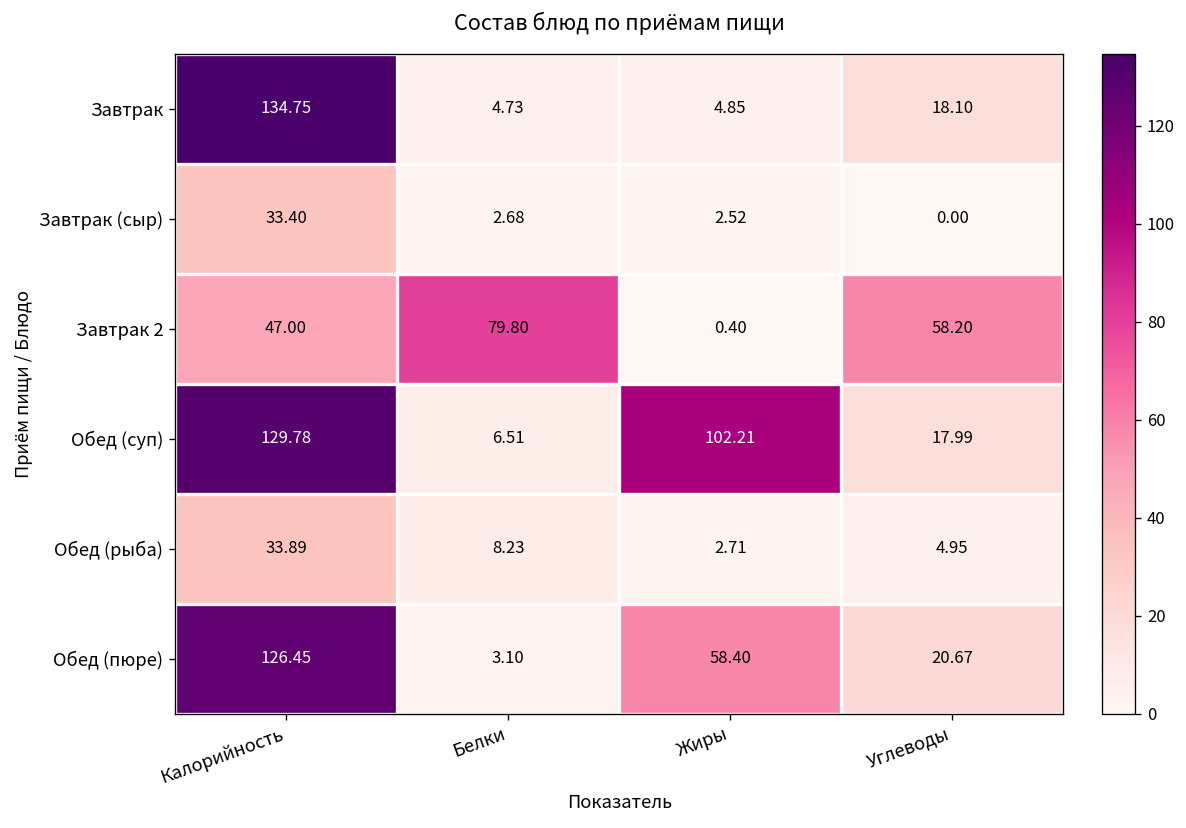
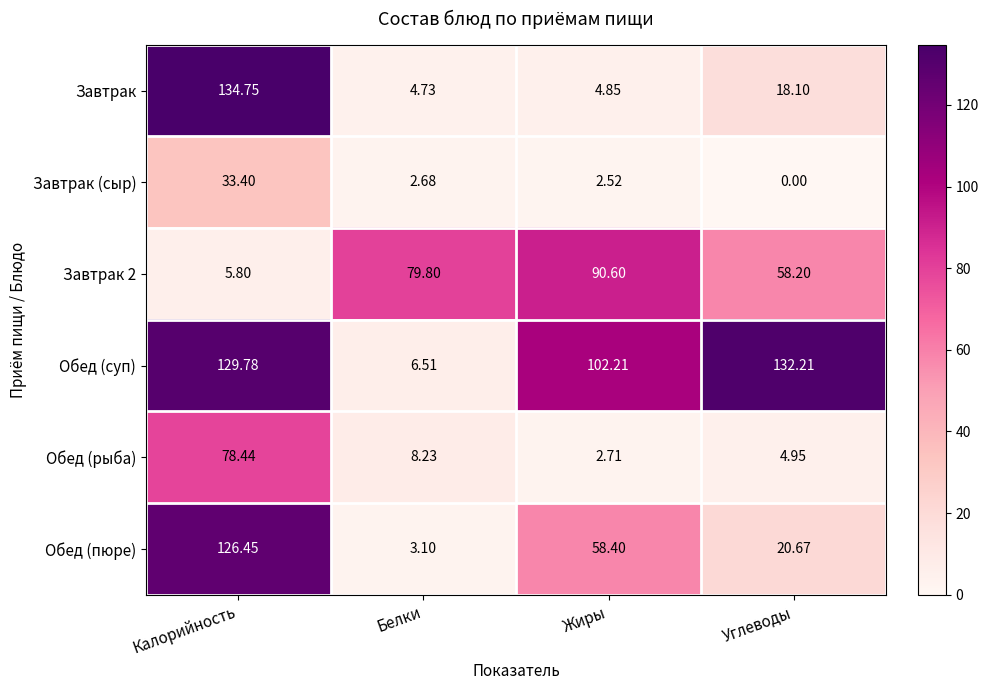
  {
    "Завтрак": {
      "Калорийность": 134.75,
      "Белки": 4.73,
      "Жиры": 4.85,
      "Углеводы": 18.10
    },
    "Завтрак (сыр)": {
      "Калорийность": 33.40,
      "Белки": 2.68,
      "Жиры": 2.52,
      "Углеводы": 0.00
    },
    "Завтрак 2": {
-     "Калорийность": 47.00,
+     "Калорийность": 5.80,
      "Белки": 79.80,
-     "Жиры": 0.40,
+     "Жиры": 90.60,
      "Углеводы": 58.20
    },
    "Обед (суп)": {
      "Калорийность": 129.78,
      "Белки": 6.51,
      "Жиры": 102.21,
-     "Углеводы": 17.99
+     "Углеводы": 132.21
    },
    "Обед (рыба)": {
-     "Калорийность": 33.89,
+     "Калорийность": 78.44,
      "Белки": 8.23,
      "Жиры": 2.71,
      "Углеводы": 4.95
    },
    "Обед (пюре)": {
      "Калорийность": 126.45,
      "Белки": 3.10,
      "Жиры": 58.40,
      "Углеводы": 20.67
    }
  }
